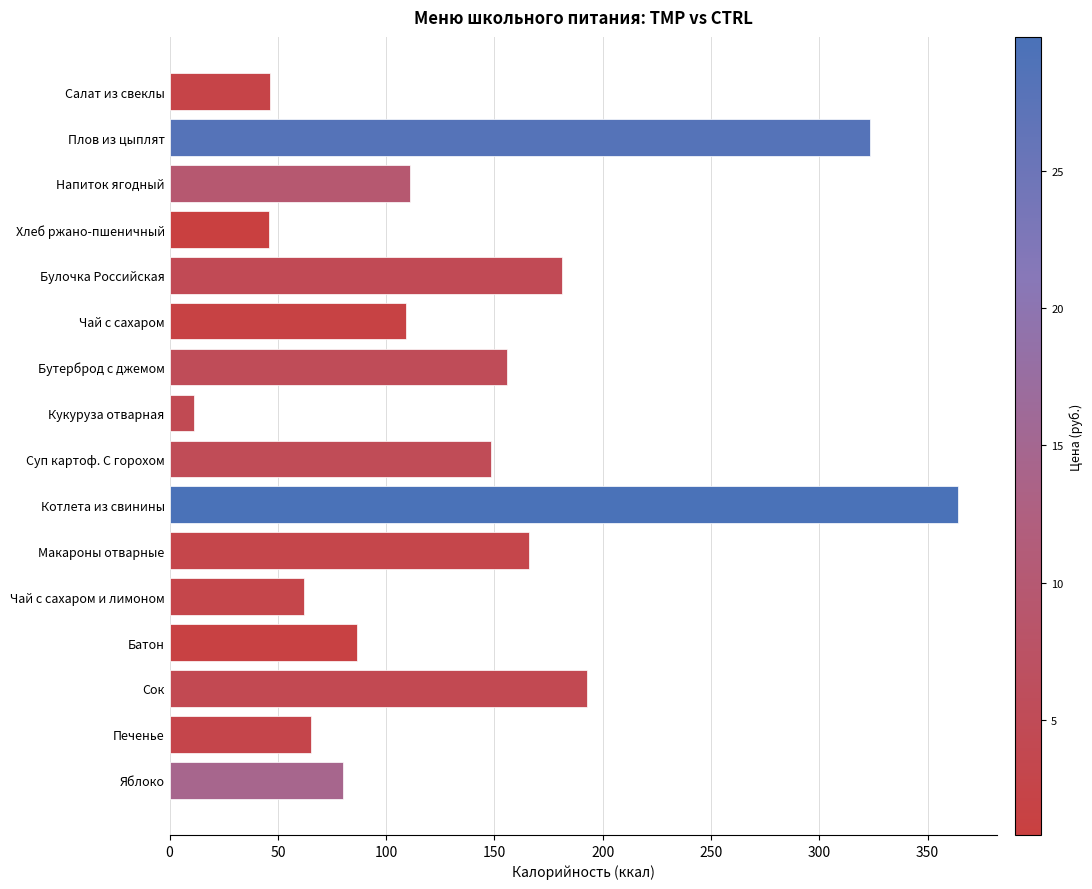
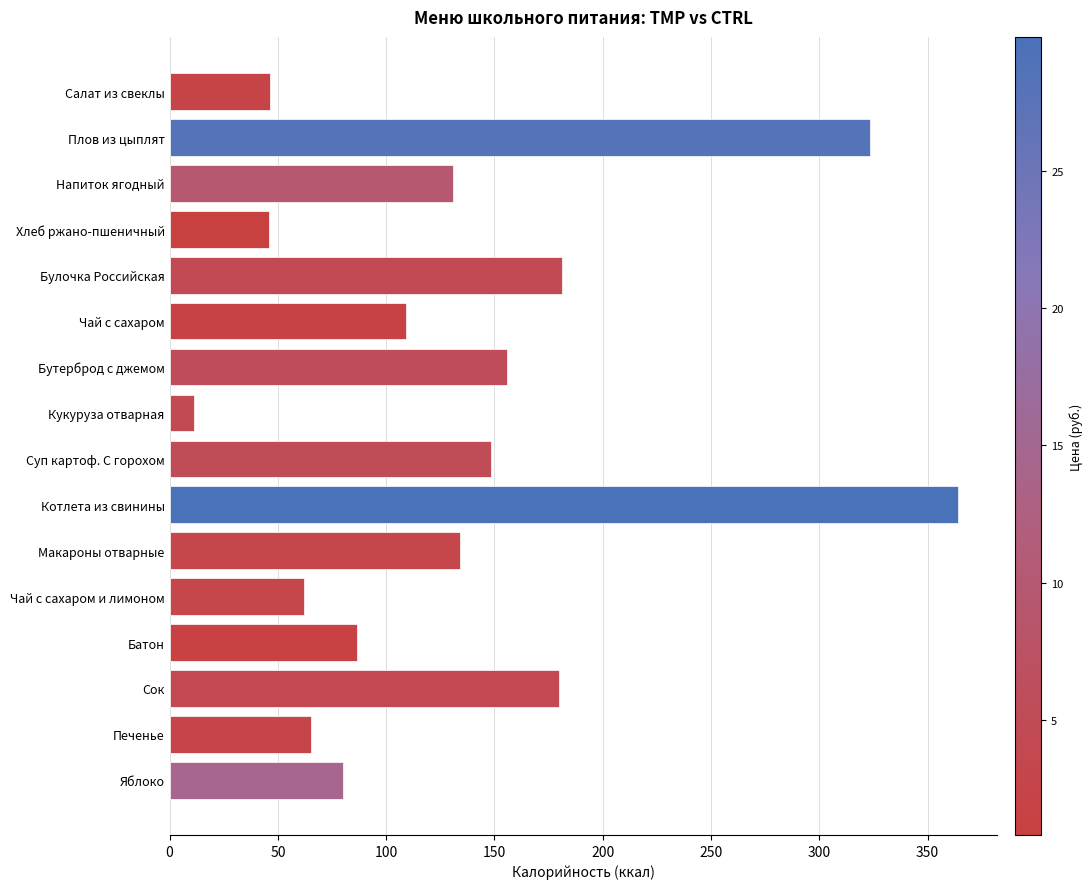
  {
    "Салат из свеклы": 46,
    "Плов из цыплят": 323,
-   "Напиток ягодный": 111,
+   "Напиток ягодный": 131,
    "Хлеб ржано-пшеничный": 46,
    "Булочка Российская": 181,
    "Чай с сахаром": 109,
    "Бутерброд с джемом": 156,
    "Кукуруза отварная": 11,
    "Суп картоф. С горохом": 148,
    "Котлета из свинины": 364,
-   "Макароны отварные": 166,
+   "Макароны отварные": 134,
    "Чай с сахаром и лимоном": 62,
    "Батон": 86,
-   "Сок": 193,
+   "Сок": 180,
    "Печенье": 65,
    "Яблоко": 80
  }
